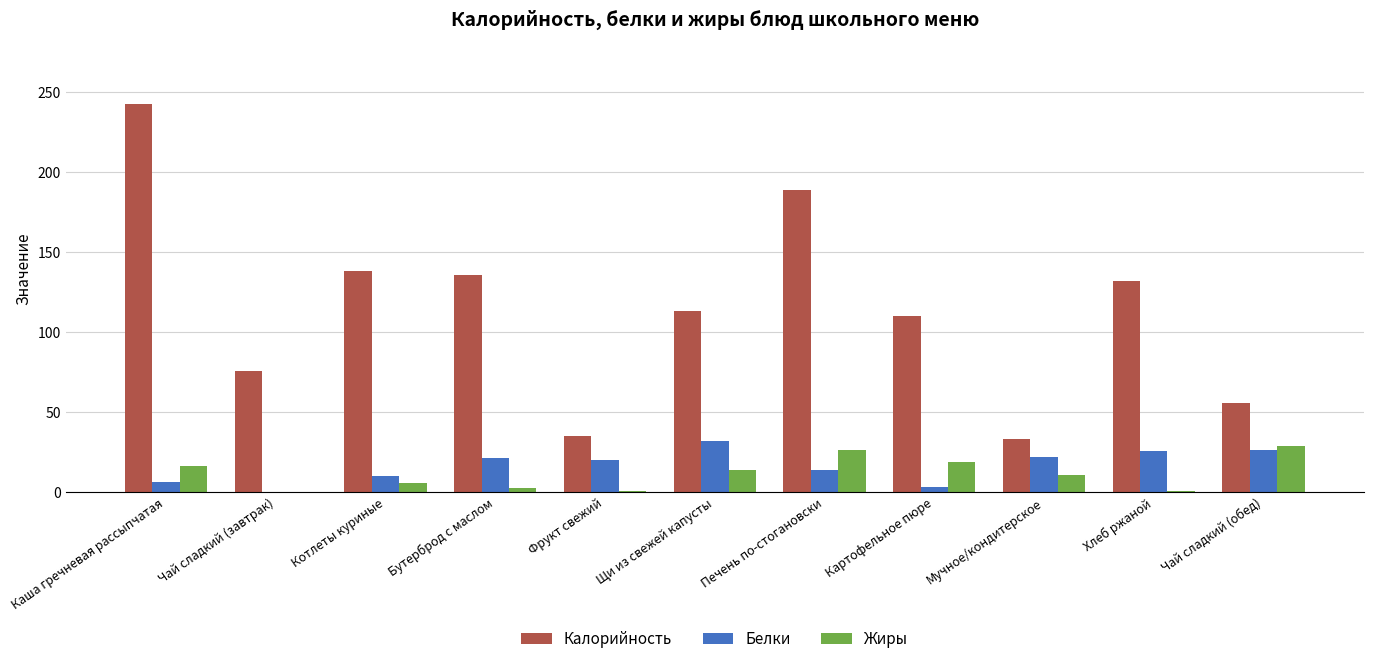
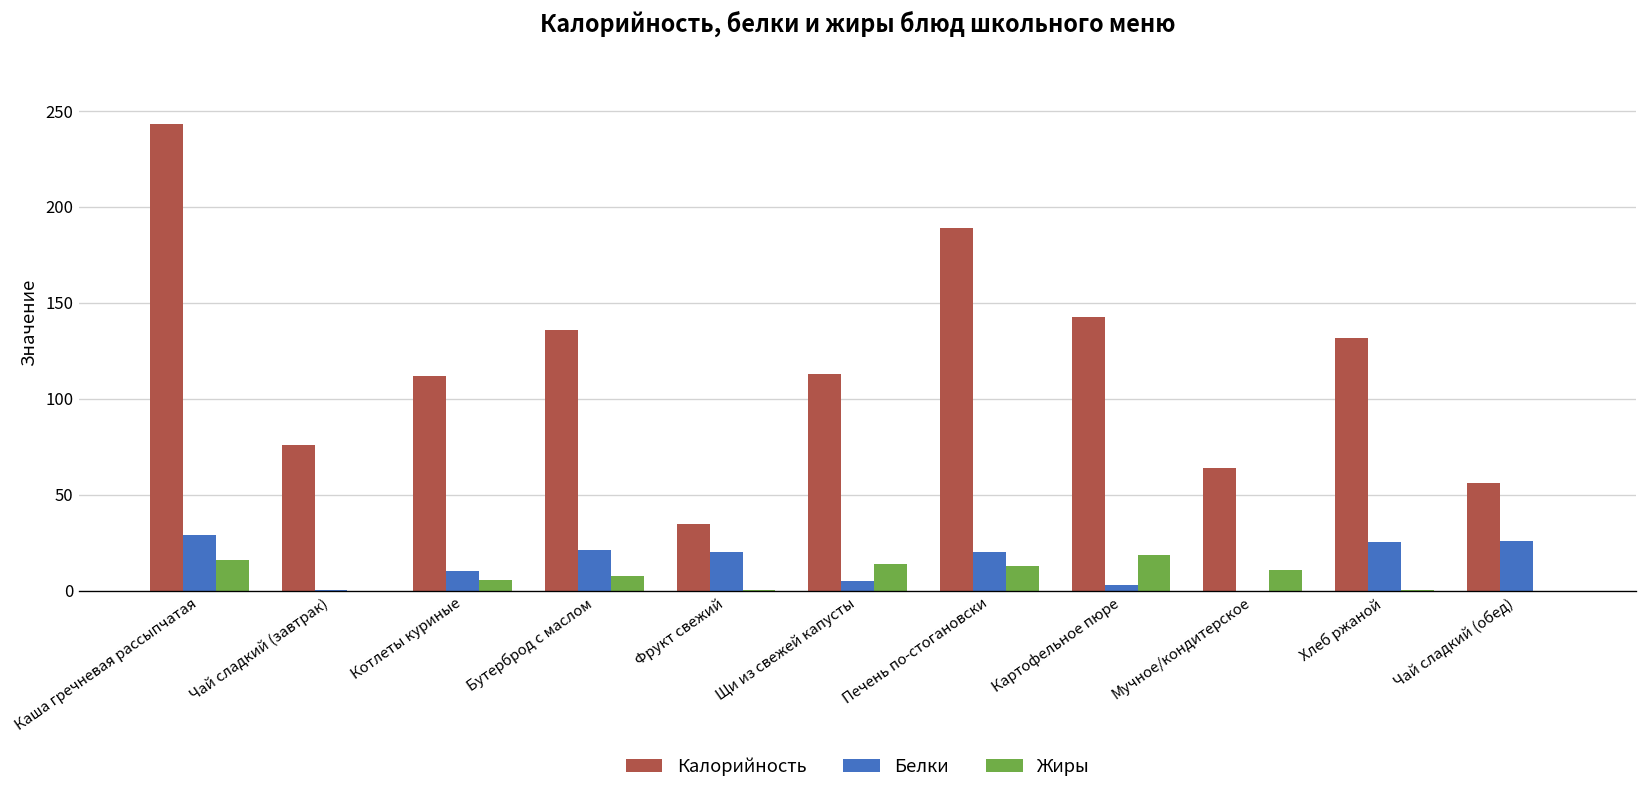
  {
    "Калорийность": {
      "Каша гречневая рассыпчатая": 243,
      "Чай сладкий (завтрак)": 76,
-     "Котлеты куриные": 138,
+     "Котлеты куриные": 112,
      "Бутерброд с маслом": 136,
      "Фрукт свежий": 35,
      "Щи из свежей капусты": 113,
      "Печень по-стогановски": 189,
-     "Картофельное пюре": 110,
-     "Мучное/кондитерское": 33,
+     "Картофельное пюре": 143,
+     "Мучное/кондитерское": 64,
      "Хлеб ржаной": 132,
      "Чай сладкий (обед)": 56
    },
    "Белки": {
-     "Каша гречневая рассыпчатая": 6,
+     "Каша гречневая рассыпчатая": 29,
      "Котлеты куриные": 10,
      "Бутерброд с маслом": 21,
      "Фрукт свежий": 20,
-     "Щи из свежей капусты": 32,
-     "Печень по-стогановски": 14,
+     "Щи из свежей капусты": 5,
+     "Печень по-стогановски": 20,
      "Картофельное пюре": 3,
-     "Мучное/кондитерское": 22,
+     "Мучное/кондитерское": 0,
      "Хлеб ржаной": 26,
      "Чай сладкий (обед)": 26
    },
    "Жиры": {
      "Каша гречневая рассыпчатая": 16,
      "Чай сладкий (завтрак)": 0,
      "Котлеты куриные": 5,
-     "Бутерброд с маслом": 3,
+     "Бутерброд с маслом": 7,
      "Щи из свежей капусты": 14,
-     "Печень по-стогановски": 26,
+     "Печень по-стогановски": 13,
      "Картофельное пюре": 19,
      "Мучное/кондитерское": 11,
-     "Чай сладкий (обед)": 29
+     "Чай сладкий (обед)": 0
    }
  }
